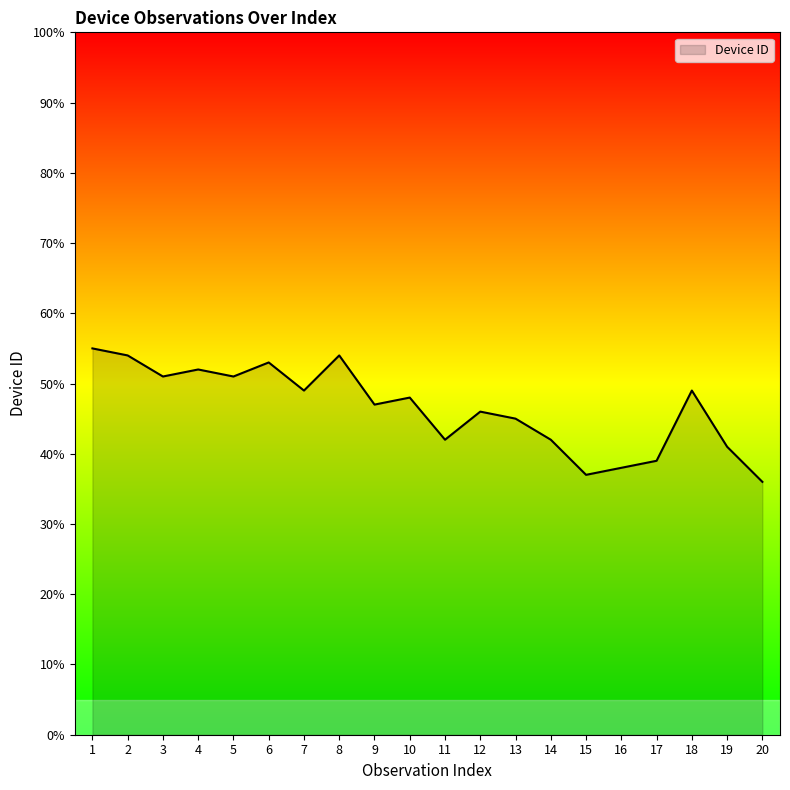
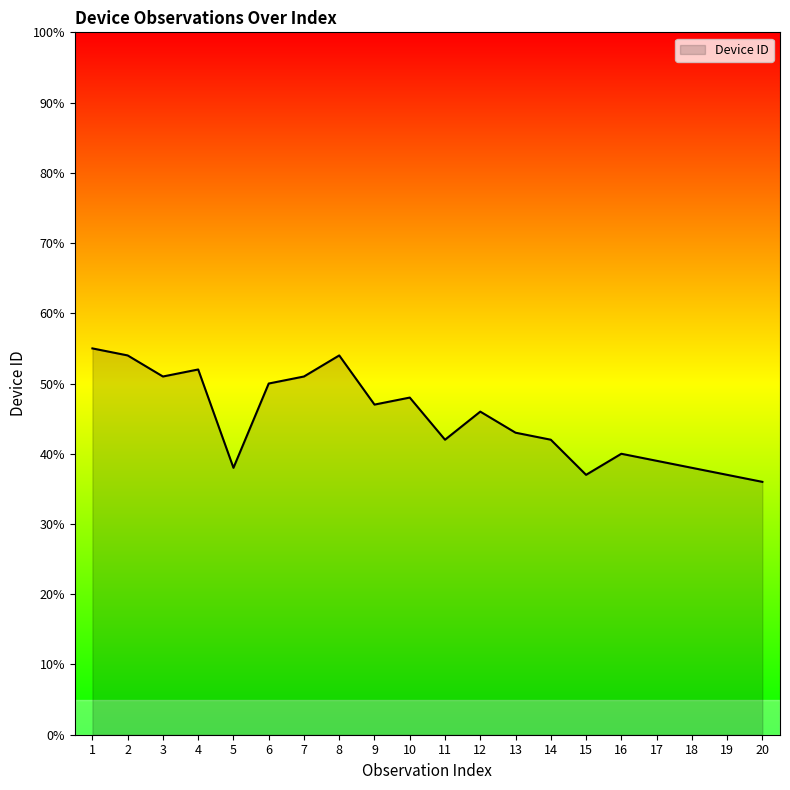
  {
    "1": "55%",
    "2": "54%",
    "3": "51%",
    "4": "52%",
-   "5": "51%",
-   "6": "53%",
-   "7": "49%",
+   "5": "38%",
+   "6": "50%",
+   "7": "51%",
    "8": "54%",
    "9": "47%",
    "10": "48%",
    "11": "42%",
    "12": "46%",
-   "13": "45%",
+   "13": "43%",
    "14": "42%",
    "15": "37%",
-   "16": "38%",
+   "16": "40%",
    "17": "39%",
-   "18": "49%",
-   "19": "41%",
+   "18": "38%",
+   "19": "37%",
    "20": "36%"
  }
